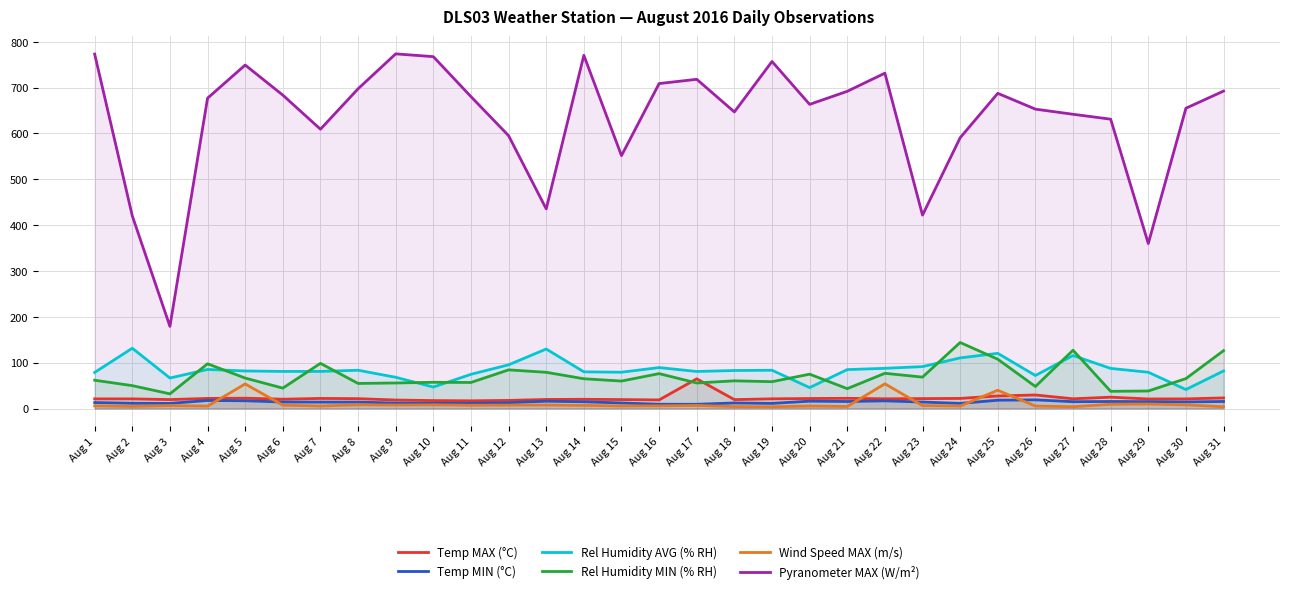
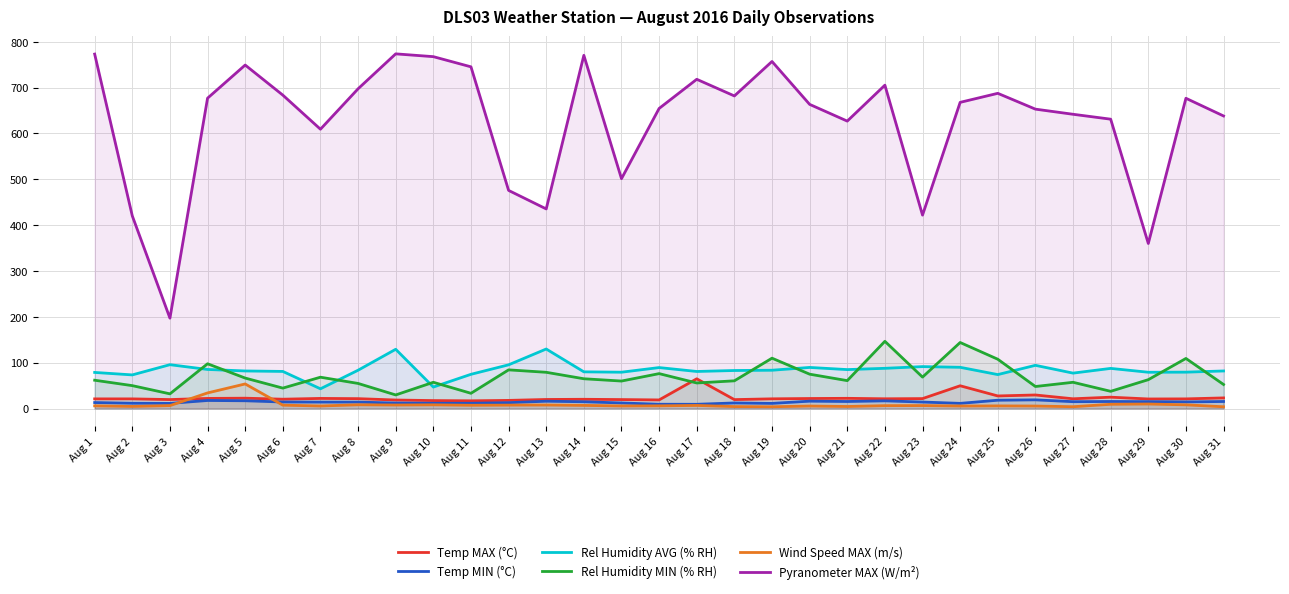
  {
    "Temp MAX (°C)": {
      "Aug 1": 20,
      "Aug 2": 20,
      "Aug 3": 20,
      "Aug 6": 20,
      "Aug 7": 20,
      "Aug 8": 20,
      "Aug 9": 20,
      "Aug 10": 20,
      "Aug 15": 20,
      "Aug 16": 20,
      "Aug 17": 60,
      "Aug 18": 20,
      "Aug 19": 20,
      "Aug 20": 20,
      "Aug 21": 20,
      "Aug 23": 20,
-     "Aug 24": 20,
+     "Aug 24": 50,
      "Aug 25": 30,
      "Aug 26": 30,
      "Aug 27": 20,
      "Aug 28": 20,
      "Aug 29": 20,
      "Aug 30": 20,
      "Aug 31": 20
    },
    "Temp MIN (°C)": {
      "Aug 1": 10,
      "Aug 2": 10,
      "Aug 6": 10,
      "Aug 7": 10,
      "Aug 8": 10,
      "Aug 15": 10,
      "Aug 18": 10,
      "Aug 19": 10,
      "Aug 20": 20,
      "Aug 21": 20,
      "Aug 23": 10,
      "Aug 24": 10,
      "Aug 25": 20,
      "Aug 26": 20,
      "Aug 27": 10,
      "Aug 28": 20,
      "Aug 30": 10,
      "Aug 31": 20
    },
    "Rel Humidity AVG (% RH)": {
      "Aug 1": 80,
-     "Aug 2": 130,
-     "Aug 3": 70,
+     "Aug 2": 70,
+     "Aug 3": 100,
      "Aug 4": 90,
      "Aug 5": 80,
      "Aug 6": 80,
-     "Aug 7": 80,
+     "Aug 7": 40,
      "Aug 8": 80,
-     "Aug 9": 70,
+     "Aug 9": 130,
      "Aug 10": 50,
      "Aug 11": 70,
      "Aug 12": 100,
      "Aug 13": 130,
      "Aug 14": 80,
      "Aug 15": 80,
      "Aug 16": 90,
      "Aug 17": 80,
      "Aug 18": 80,
      "Aug 19": 80,
-     "Aug 20": 50,
+     "Aug 20": 90,
      "Aug 21": 80,
      "Aug 22": 90,
      "Aug 23": 90,
-     "Aug 24": 110,
-     "Aug 25": 120,
-     "Aug 26": 70,
-     "Aug 27": 120,
+     "Aug 24": 90,
+     "Aug 25": 70,
+     "Aug 26": 90,
+     "Aug 27": 80,
      "Aug 28": 90,
      "Aug 29": 80,
-     "Aug 30": 40,
+     "Aug 30": 80,
      "Aug 31": 80
    },
    "Rel Humidity MIN (% RH)": {
      "Aug 1": 60,
      "Aug 2": 50,
      "Aug 3": 30,
      "Aug 4": 100,
      "Aug 5": 70,
      "Aug 6": 40,
-     "Aug 7": 100,
+     "Aug 7": 70,
      "Aug 8": 50,
-     "Aug 9": 60,
+     "Aug 9": 30,
      "Aug 10": 60,
-     "Aug 11": 60,
+     "Aug 11": 30,
      "Aug 12": 80,
      "Aug 13": 80,
      "Aug 14": 60,
      "Aug 15": 60,
      "Aug 16": 80,
      "Aug 17": 60,
      "Aug 18": 60,
-     "Aug 19": 60,
+     "Aug 19": 110,
      "Aug 20": 70,
-     "Aug 21": 40,
-     "Aug 22": 80,
+     "Aug 21": 60,
+     "Aug 22": 150,
      "Aug 23": 70,
      "Aug 24": 140,
      "Aug 25": 110,
      "Aug 26": 50,
-     "Aug 27": 130,
+     "Aug 27": 60,
      "Aug 28": 40,
-     "Aug 29": 40,
-     "Aug 30": 70,
-     "Aug 31": 130
+     "Aug 29": 60,
+     "Aug 30": 110,
+     "Aug 31": 50
    },
    "Wind Speed MAX (m/s)": {
      "Aug 1": 10,
      "Aug 2": 0,
-     "Aug 4": 10,
+     "Aug 4": 30,
      "Aug 5": 50,
      "Aug 6": 10,
      "Aug 7": 10,
      "Aug 8": 10,
      "Aug 13": 10,
      "Aug 14": 10,
      "Aug 15": 10,
      "Aug 18": 0,
      "Aug 19": 0,
      "Aug 20": 10,
      "Aug 21": 0,
-     "Aug 22": 50,
+     "Aug 22": 10,
      "Aug 23": 10,
      "Aug 24": 10,
-     "Aug 25": 40,
+     "Aug 25": 10,
      "Aug 26": 10,
      "Aug 27": 0,
      "Aug 28": 10,
      "Aug 30": 10,
      "Aug 31": 0
    },
    "Pyranometer MAX (W/m²)": {
      "Aug 1": 770,
      "Aug 2": 420,
-     "Aug 3": 180,
+     "Aug 3": 200,
      "Aug 4": 680,
      "Aug 5": 750,
      "Aug 6": 680,
      "Aug 7": 610,
      "Aug 8": 700,
      "Aug 9": 770,
      "Aug 10": 770,
-     "Aug 11": 680,
-     "Aug 12": 600,
+     "Aug 11": 750,
+     "Aug 12": 480,
      "Aug 13": 440,
      "Aug 14": 770,
-     "Aug 15": 550,
-     "Aug 16": 710,
+     "Aug 15": 500,
+     "Aug 16": 650,
      "Aug 17": 720,
-     "Aug 18": 650,
+     "Aug 18": 680,
      "Aug 19": 760,
      "Aug 20": 660,
-     "Aug 21": 690,
-     "Aug 22": 730,
+     "Aug 21": 630,
+     "Aug 22": 710,
      "Aug 23": 420,
-     "Aug 24": 590,
+     "Aug 24": 670,
      "Aug 25": 690,
      "Aug 26": 650,
      "Aug 27": 640,
      "Aug 28": 630,
      "Aug 29": 360,
-     "Aug 30": 660,
-     "Aug 31": 690
+     "Aug 30": 680,
+     "Aug 31": 640
    }
  }
